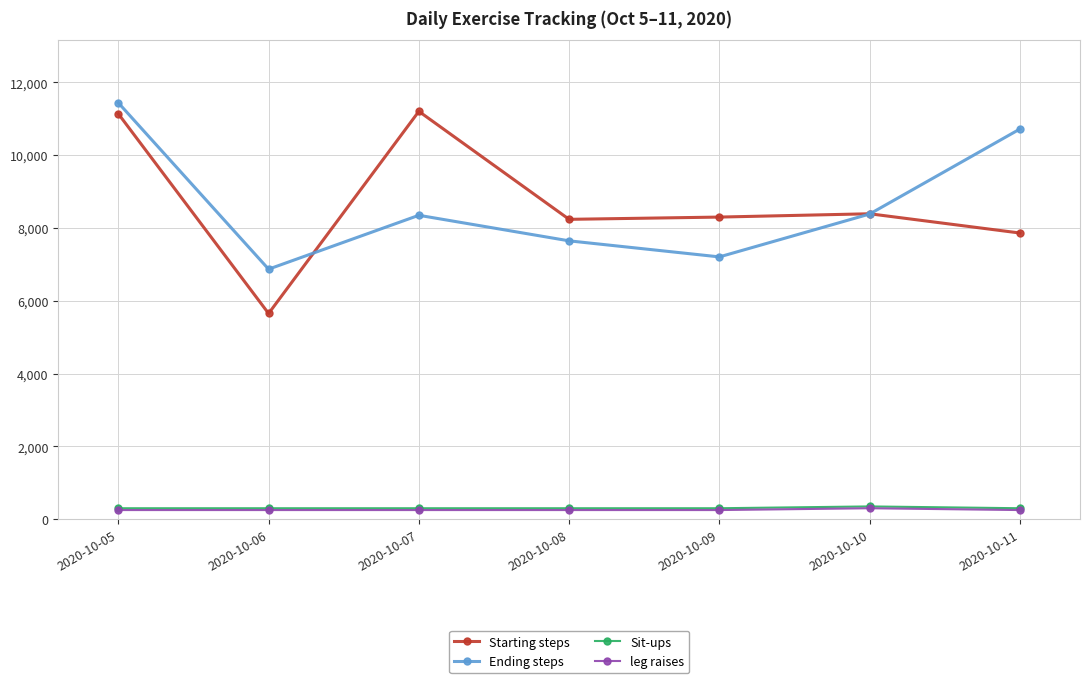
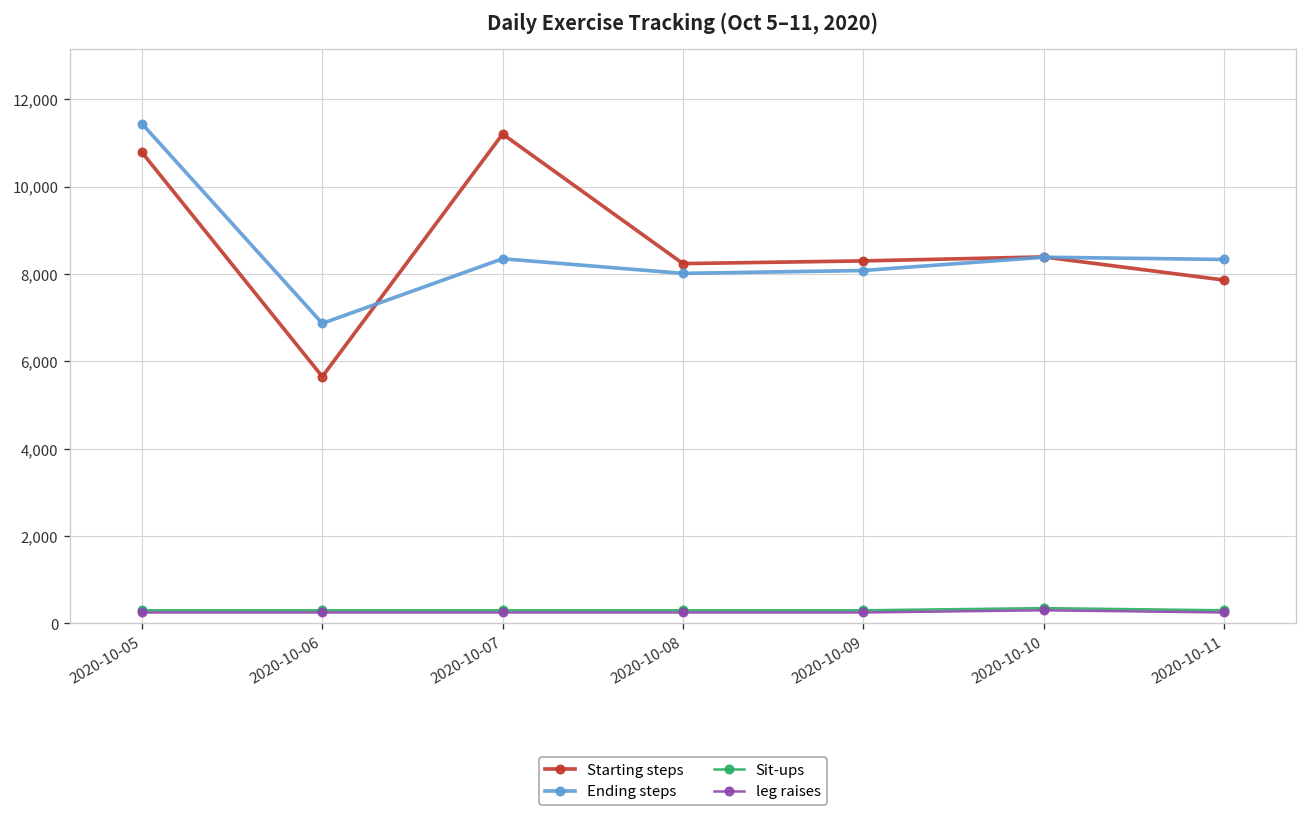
  {
    "Starting steps": {
-     "2020-10-05": "11,100",
+     "2020-10-05": "10,800",
      "2020-10-06": "5,700",
      "2020-10-07": "11,200",
      "2020-10-08": "8,200",
      "2020-10-09": "8,300",
      "2020-10-11": "7,900"
    },
    "Ending steps": {
      "2020-10-05": "11,400",
      "2020-10-06": "6,900",
      "2020-10-07": "8,300",
-     "2020-10-08": "7,600",
-     "2020-10-09": "7,200",
-     "2020-10-11": "10,700"
+     "2020-10-08": "8,000",
+     "2020-10-09": "8,100",
+     "2020-10-11": "8,300"
    }
  }
